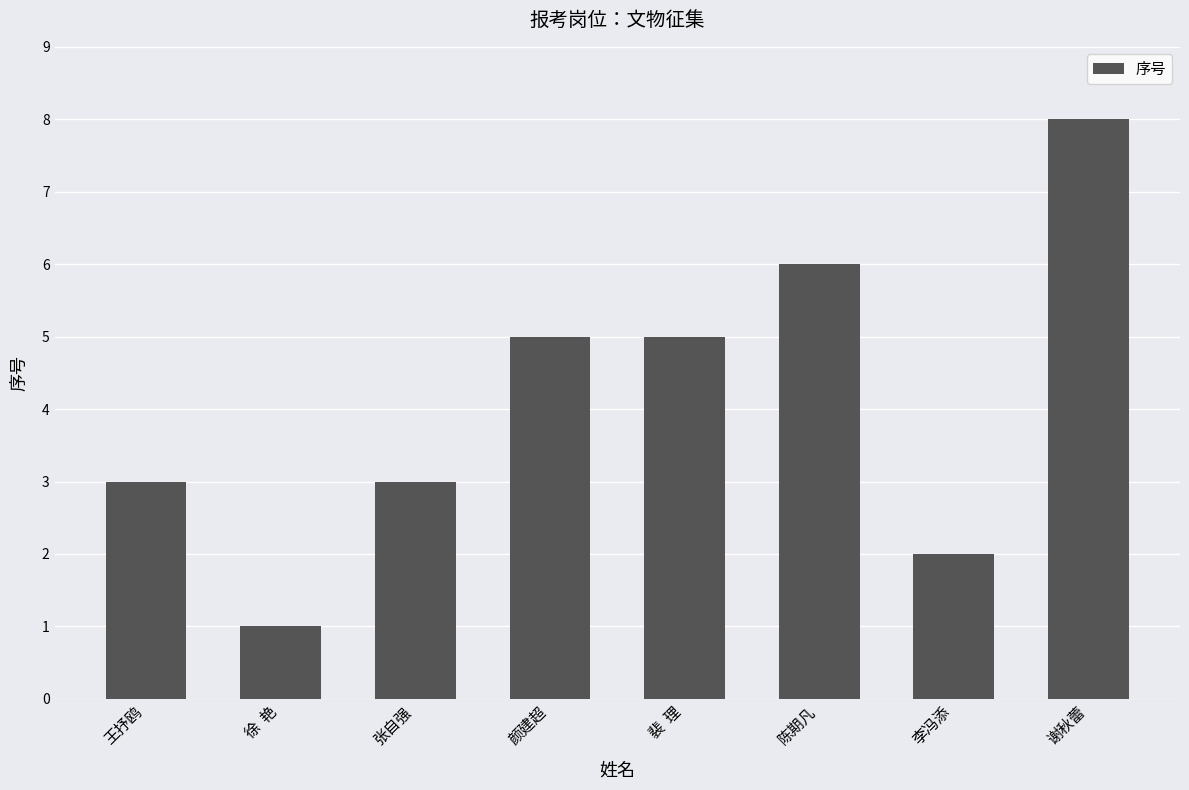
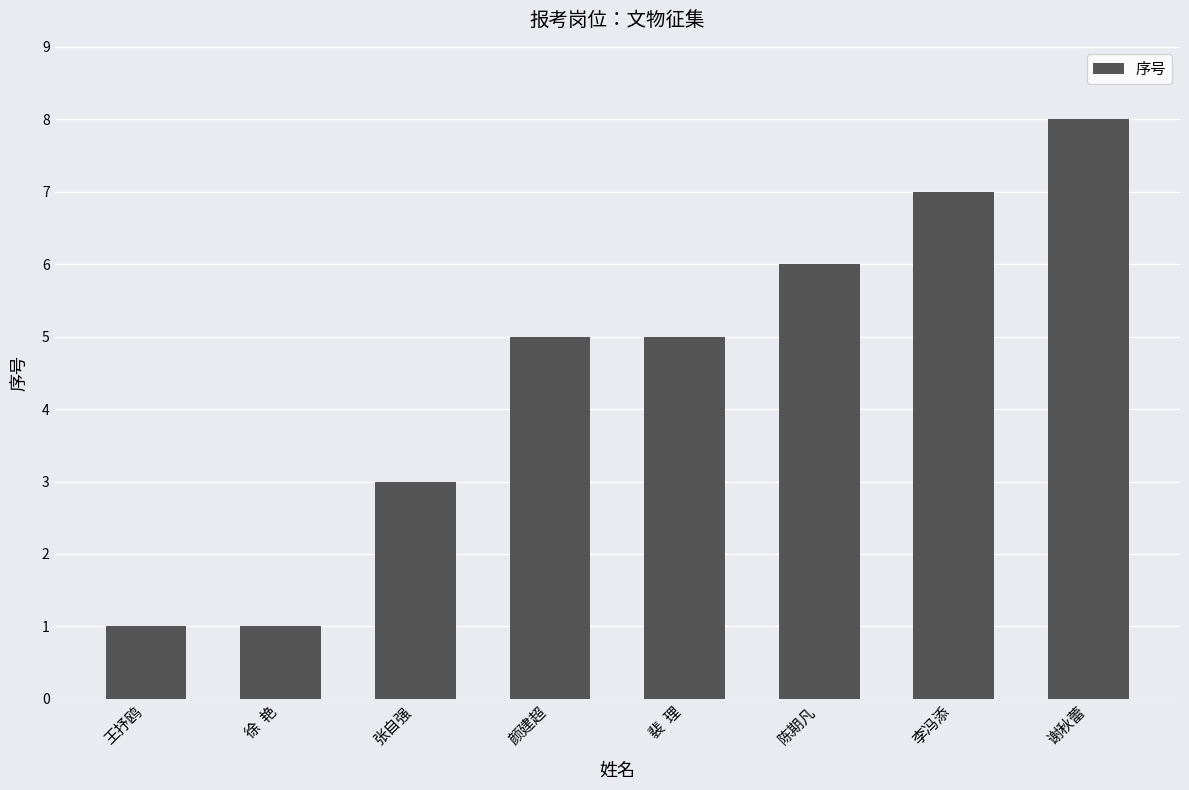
  {
-   "王抒鸥": 3,
+   "王抒鸥": 1,
    "徐 艳": 1,
    "张自强": 3,
    "颜建超": 5,
    "裴 理": 5,
    "陈期凡": 6,
-   "李冯添": 2,
+   "李冯添": 7,
    "谢秋蕾": 8
  }
